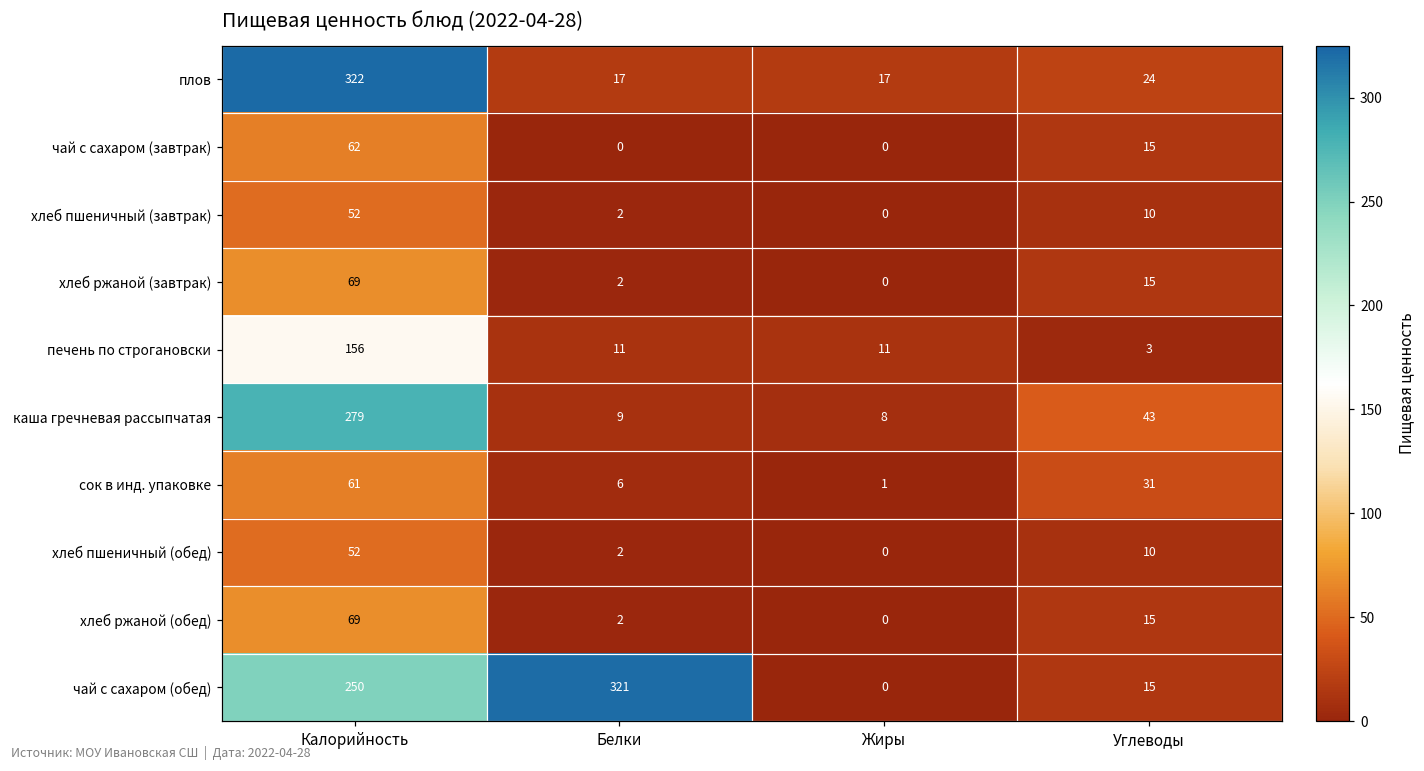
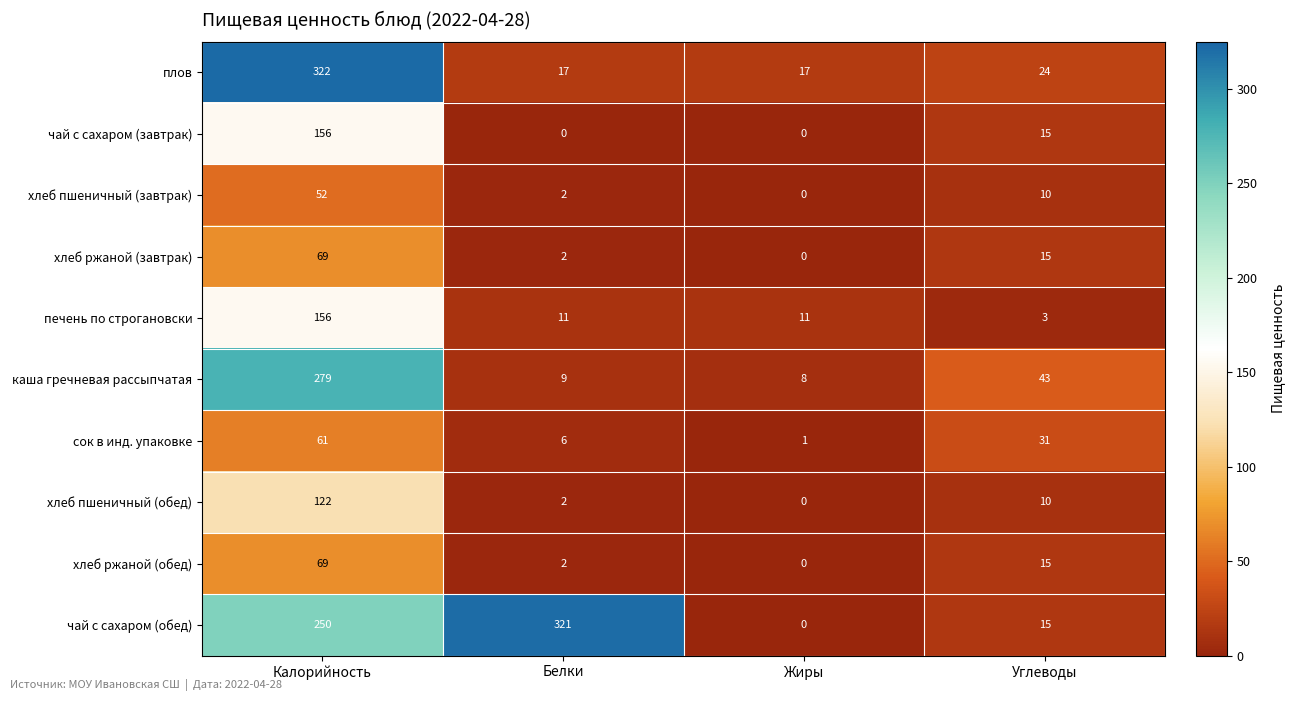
  {
    "плов": {
      "Калорийность": 322,
      "Белки": 17,
      "Жиры": 17,
      "Углеводы": 24
    },
    "чай с сахаром (завтрак)": {
-     "Калорийность": 62,
+     "Калорийность": 156,
      "Белки": 0,
      "Жиры": 0,
      "Углеводы": 15
    },
    "хлеб пшеничный (завтрак)": {
      "Калорийность": 52,
      "Белки": 2,
      "Жиры": 0,
      "Углеводы": 10
    },
    "хлеб ржаной (завтрак)": {
      "Калорийность": 69,
      "Белки": 2,
      "Жиры": 0,
      "Углеводы": 15
    },
    "печень по строгановски": {
      "Калорийность": 156,
      "Белки": 11,
      "Жиры": 11,
      "Углеводы": 3
    },
    "каша гречневая рассыпчатая": {
      "Калорийность": 279,
      "Белки": 9,
      "Жиры": 8,
      "Углеводы": 43
    },
    "сок в инд. упаковке": {
      "Калорийность": 61,
      "Белки": 6,
      "Жиры": 1,
      "Углеводы": 31
    },
    "хлеб пшеничный (обед)": {
-     "Калорийность": 52,
+     "Калорийность": 122,
      "Белки": 2,
      "Жиры": 0,
      "Углеводы": 10
    },
    "хлеб ржаной (обед)": {
      "Калорийность": 69,
      "Белки": 2,
      "Жиры": 0,
      "Углеводы": 15
    },
    "чай с сахаром (обед)": {
      "Калорийность": 250,
      "Белки": 321,
      "Жиры": 0,
      "Углеводы": 15
    }
  }
